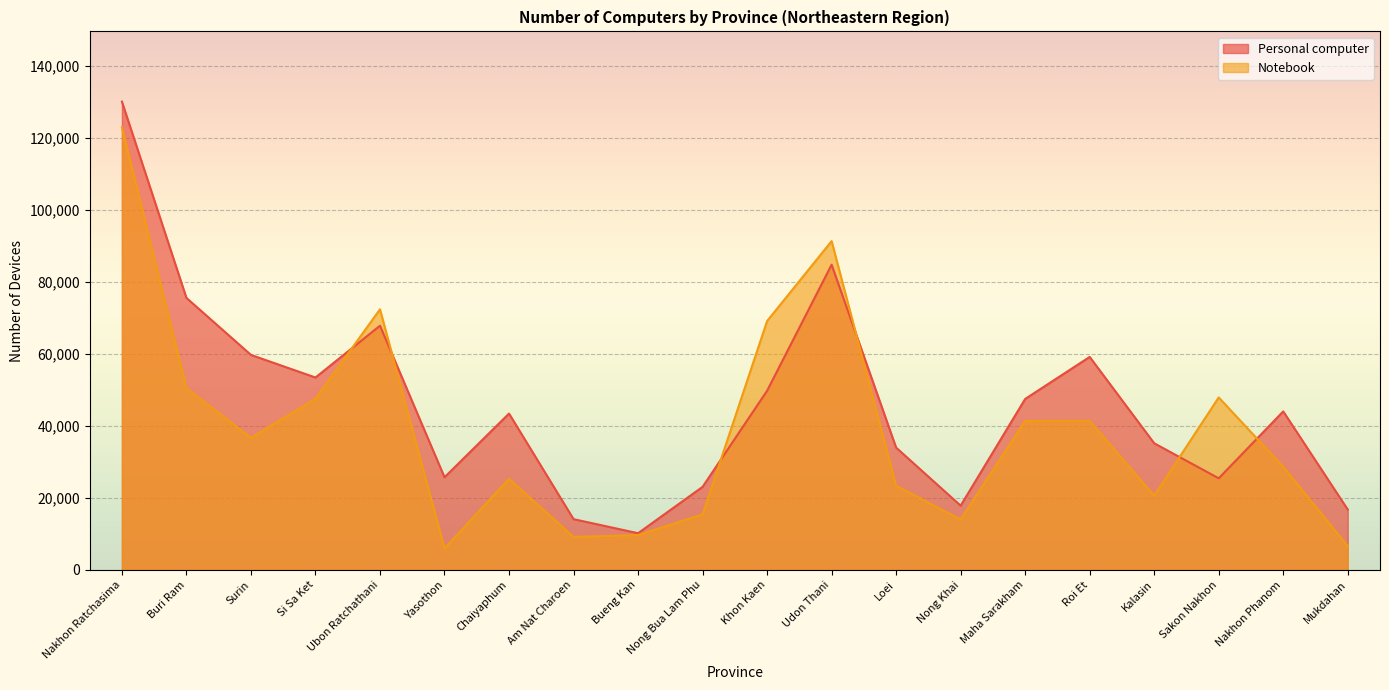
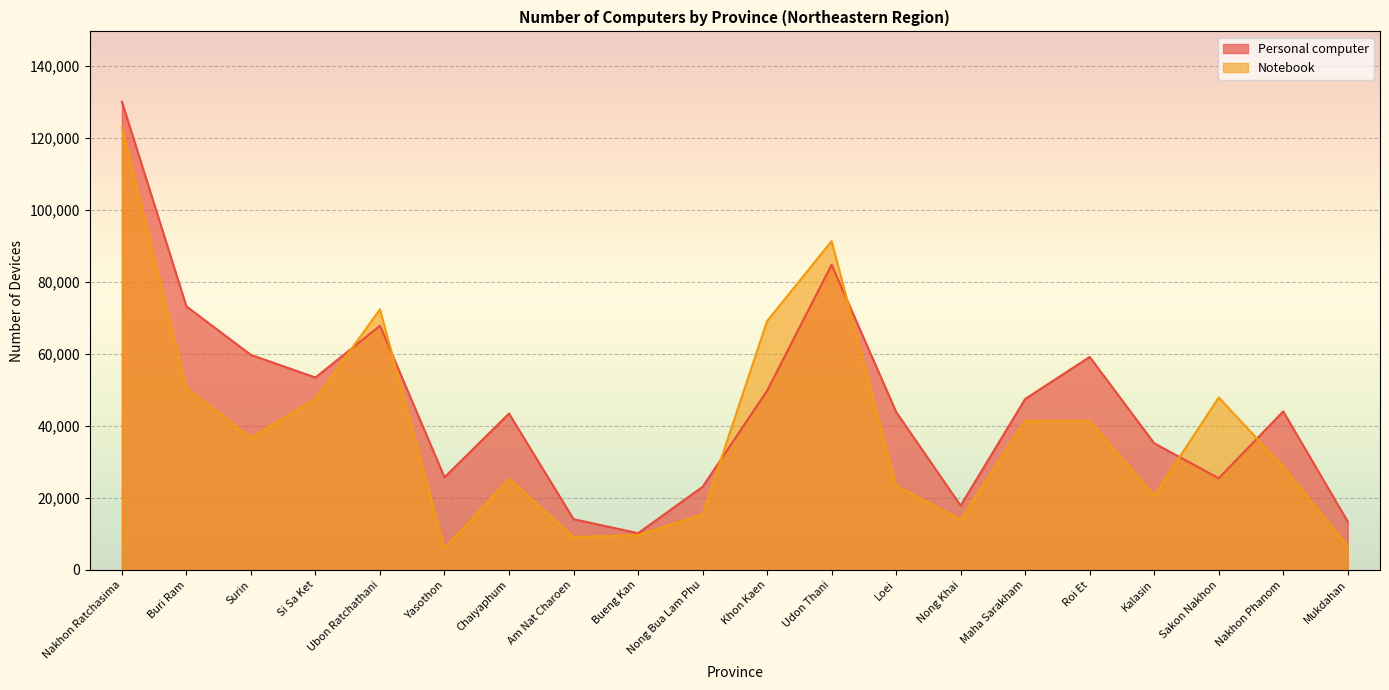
  {
    "Personal computer": {
      "Nakhon Ratchasima": "130,000",
-     "Buri Ram": "76,000",
+     "Buri Ram": "73,000",
      "Surin": "60,000",
      "Si Sa Ket": "53,000",
      "Ubon Ratchathani": "68,000",
      "Yasothon": "26,000",
      "Chaiyaphum": "43,000",
      "Am Nat Charoen": "14,000",
      "Nong Bua Lam Phu": "23,000",
      "Khon Kaen": "50,000",
      "Udon Thani": "85,000",
-     "Loei": "34,000",
+     "Loei": "44,000",
      "Nong Khai": "18,000",
      "Maha Sarakham": "47,000",
      "Roi Et": "59,000",
      "Kalasin": "35,000",
      "Sakon Nakhon": "25,000",
      "Nakhon Phanom": "44,000",
-     "Mukdahan": "17,000"
+     "Mukdahan": "13,000"
    },
    "Notebook": {
      "Nakhon Ratchasima": "123,000",
      "Buri Ram": "51,000",
      "Surin": "37,000",
      "Si Sa Ket": "48,000",
      "Ubon Ratchathani": "72,000",
      "Yasothon": "6,000",
      "Chaiyaphum": "25,000",
      "Am Nat Charoen": "9,000",
      "Nong Bua Lam Phu": "15,000",
      "Khon Kaen": "69,000",
      "Udon Thani": "91,000",
      "Loei": "23,000",
      "Nong Khai": "14,000",
      "Maha Sarakham": "41,000",
      "Roi Et": "41,000",
      "Kalasin": "21,000",
      "Sakon Nakhon": "48,000",
      "Nakhon Phanom": "29,000",
      "Mukdahan": "7,000"
    }
  }
